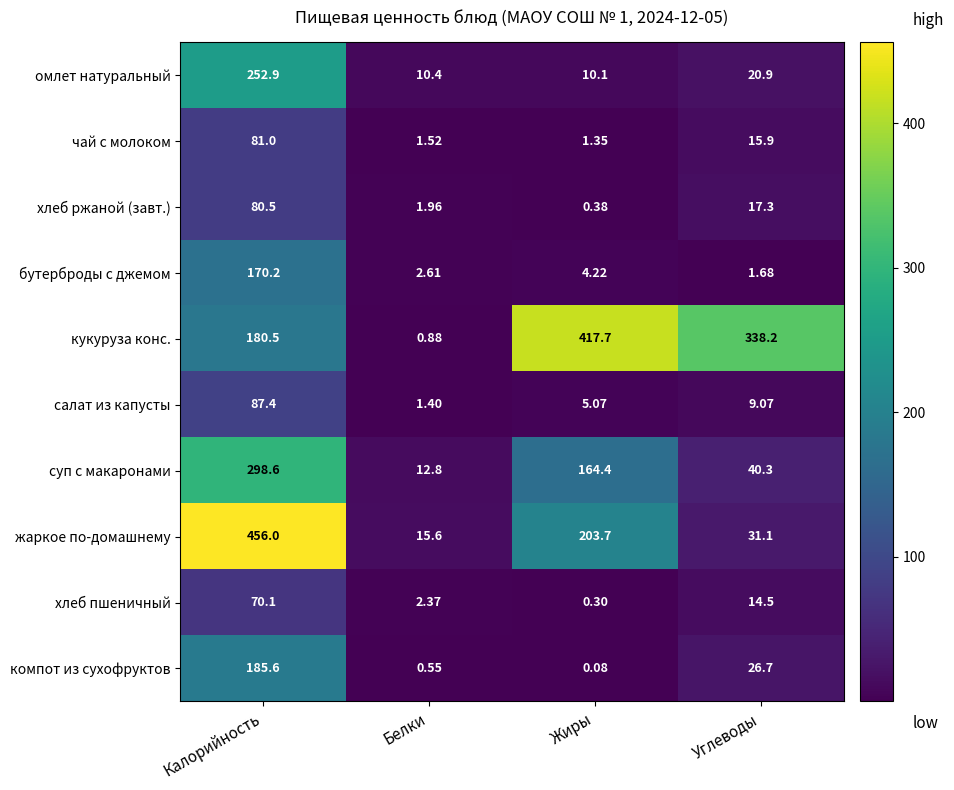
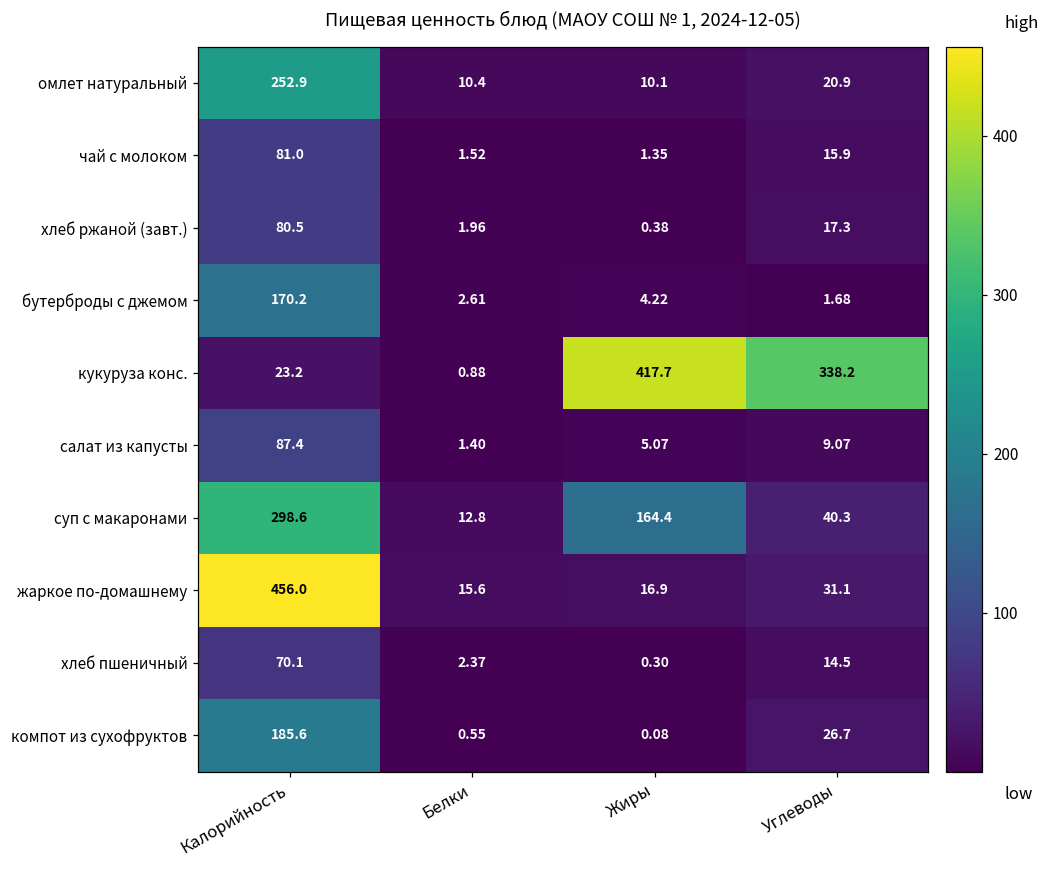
  {
    "омлет натуральный": {
      "Калорийность": 252.9,
      "Белки": 10.4,
      "Жиры": 10.1,
      "Углеводы": 20.9
    },
    "чай с молоком": {
      "Калорийность": 81.0,
      "Белки": 1.52,
      "Жиры": 1.35,
      "Углеводы": 15.9
    },
    "хлеб ржаной (завт.)": {
      "Калорийность": 80.5,
      "Белки": 1.96,
      "Жиры": 0.38,
      "Углеводы": 17.3
    },
    "бутерброды с джемом": {
      "Калорийность": 170.2,
      "Белки": 2.61,
      "Жиры": 4.22,
      "Углеводы": 1.68
    },
    "кукуруза конс.": {
-     "Калорийность": 180.5,
+     "Калорийность": 23.2,
      "Белки": 0.88,
      "Жиры": 417.7,
      "Углеводы": 338.2
    },
    "салат из капусты": {
      "Калорийность": 87.4,
      "Белки": 1.40,
      "Жиры": 5.07,
      "Углеводы": 9.07
    },
    "суп с макаронами": {
      "Калорийность": 298.6,
      "Белки": 12.8,
      "Жиры": 164.4,
      "Углеводы": 40.3
    },
    "жаркое по-домашнему": {
      "Калорийность": 456.0,
      "Белки": 15.6,
-     "Жиры": 203.7,
+     "Жиры": 16.9,
      "Углеводы": 31.1
    },
    "хлеб пшеничный": {
      "Калорийность": 70.1,
      "Белки": 2.37,
      "Жиры": 0.30,
      "Углеводы": 14.5
    },
    "компот из сухофруктов": {
      "Калорийность": 185.6,
      "Белки": 0.55,
      "Жиры": 0.08,
      "Углеводы": 26.7
    }
  }
